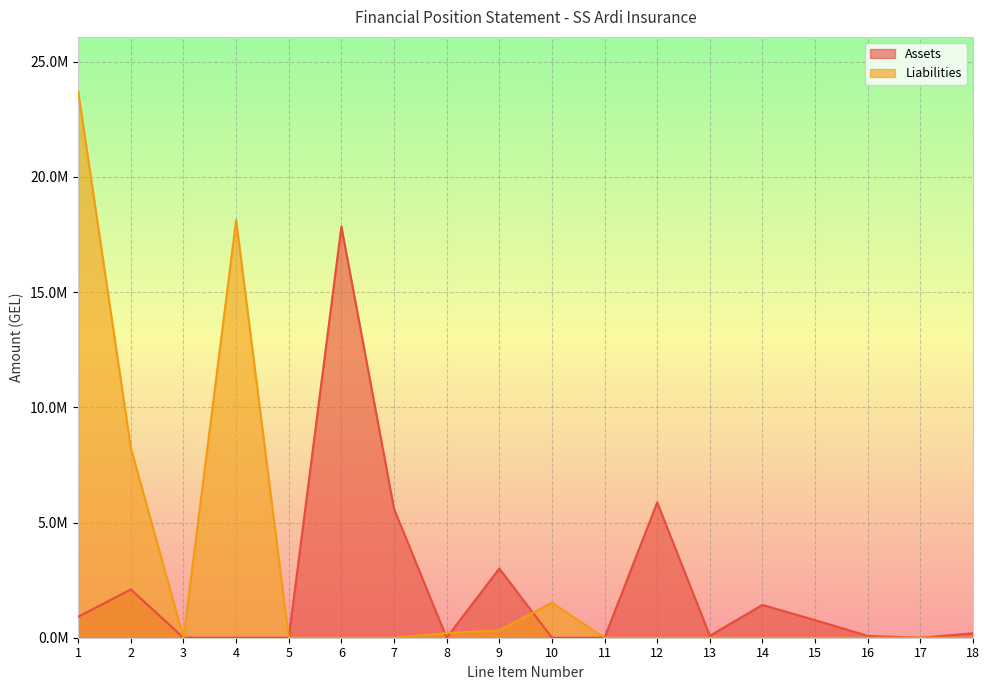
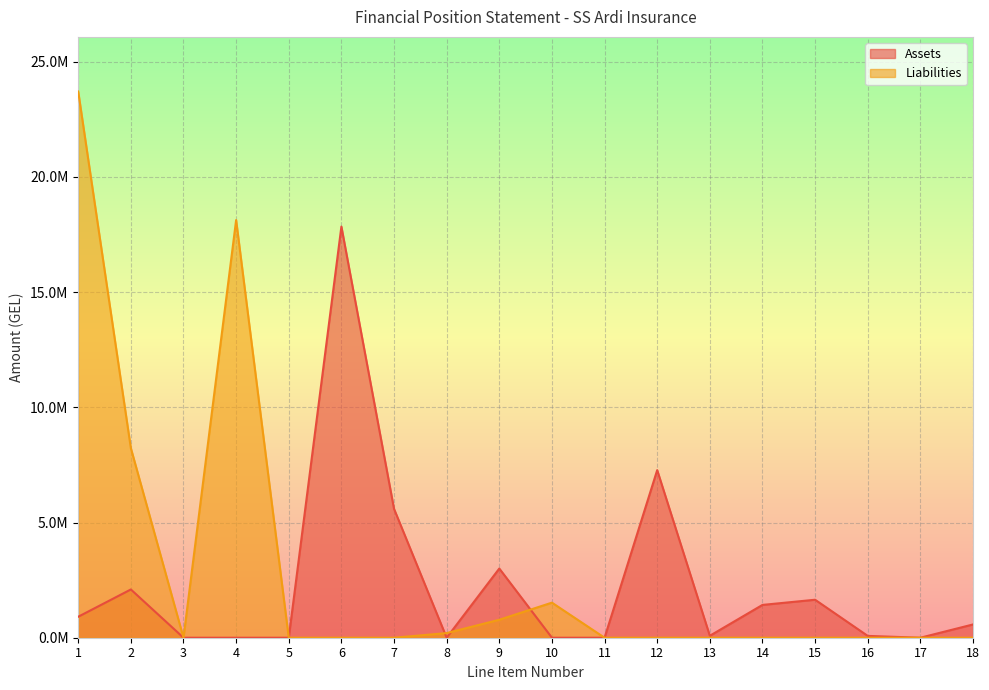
  {
    "Assets": {
      "1": 900000,
      "2": 2100000,
      "4": 0,
      "6": 17800000,
      "7": 5600000,
      "8": 0,
      "9": 3000000,
      "10": 0,
-     "12": 5900000,
+     "12": 7300000,
      "14": 1400000,
-     "15": 800000,
-     "18": 200000
+     "15": 1600000,
+     "18": 600000
    },
    "Liabilities": {
      "1": 23700000,
      "2": 8200000,
      "4": 18100000,
      "6": 0,
      "7": 0,
      "8": 200000,
-     "9": 300000,
+     "9": 800000,
      "10": 1500000,
      "12": 0,
      "14": 0,
      "15": 0,
      "18": 0
    }
  }
